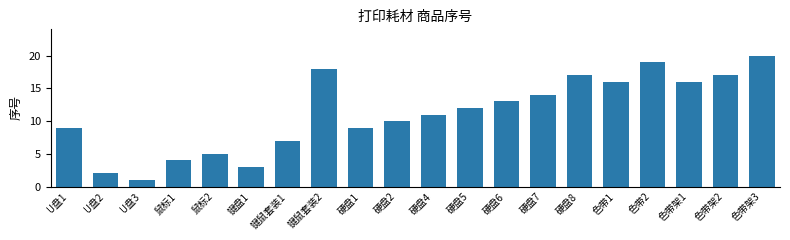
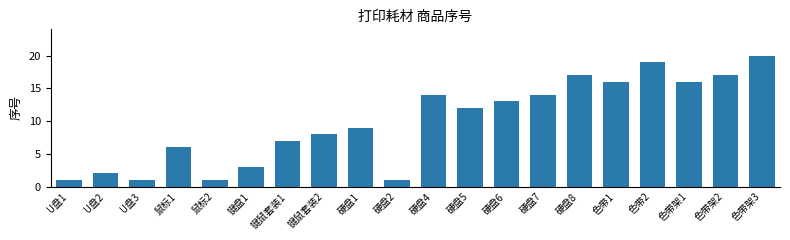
  {
-   "U盘1": 9,
+   "U盘1": 1,
    "U盘2": 2,
    "U盘3": 1,
-   "鼠标1": 4,
-   "鼠标2": 5,
+   "鼠标1": 6,
+   "鼠标2": 1,
    "键盘1": 3,
    "键鼠套装1": 7,
-   "键鼠套装2": 18,
+   "键鼠套装2": 8,
    "硬盘1": 9,
-   "硬盘2": 10,
-   "硬盘4": 11,
+   "硬盘2": 1,
+   "硬盘4": 14,
    "硬盘5": 12,
    "硬盘6": 13,
    "硬盘7": 14,
    "硬盘8": 17,
    "色带1": 16,
    "色带2": 19,
    "色带架1": 16,
    "色带架2": 17,
    "色带架3": 20
  }
